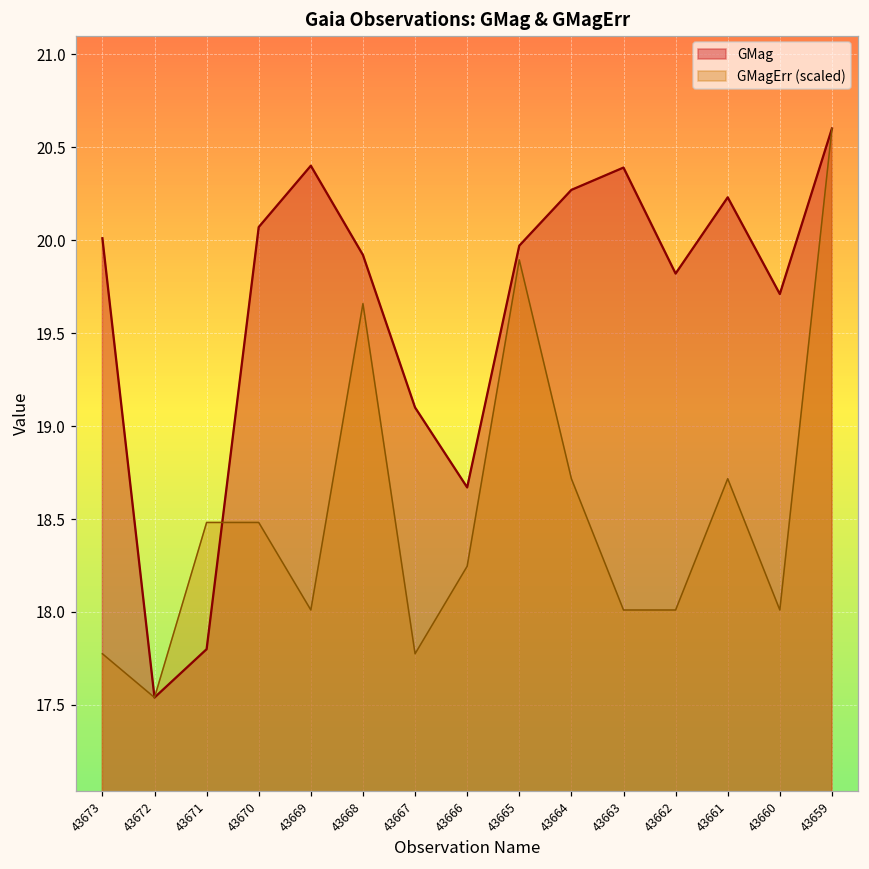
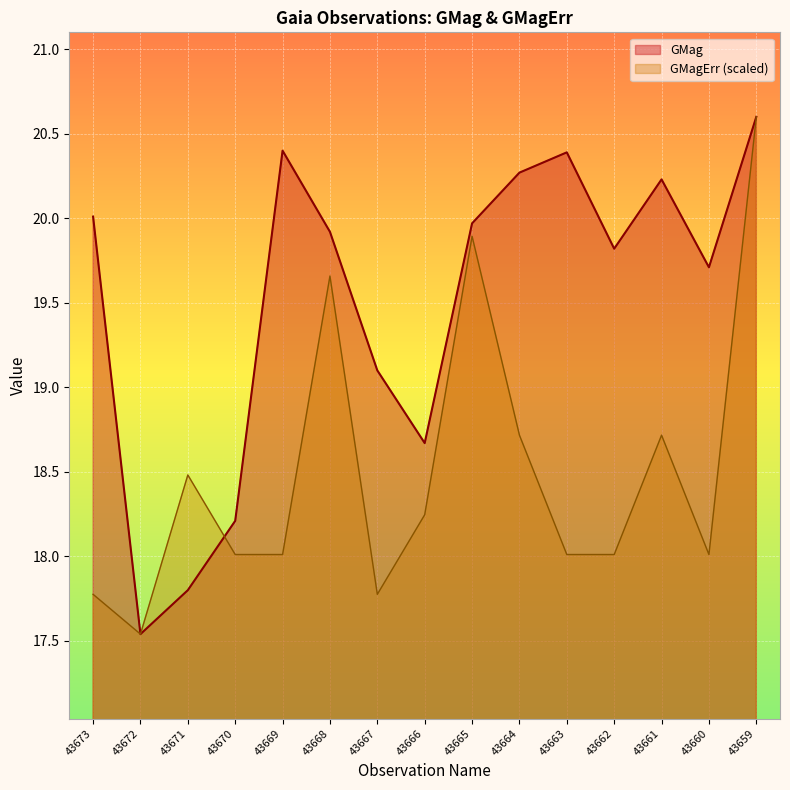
  {
    "GMag": {
      "43673": 20.01,
      "43671": 17.80,
-     "43670": 20.07,
+     "43670": 18.21,
      "43669": 20.40,
      "43668": 19.92,
      "43667": 19.10,
      "43666": 18.67,
      "43665": 19.97,
      "43664": 20.27,
      "43663": 20.39,
      "43662": 19.82,
      "43661": 20.23,
      "43660": 19.71
    },
    "GMagErr (scaled)": {
      "43673": 17.78,
      "43671": 18.48,
-     "43670": 18.48,
+     "43670": 18.01,
      "43669": 18.01,
      "43668": 19.66,
      "43667": 17.78,
      "43666": 18.25,
      "43665": 19.89,
      "43664": 18.72,
      "43663": 18.01,
      "43662": 18.01,
      "43661": 18.72,
      "43660": 18.01
    }
  }
